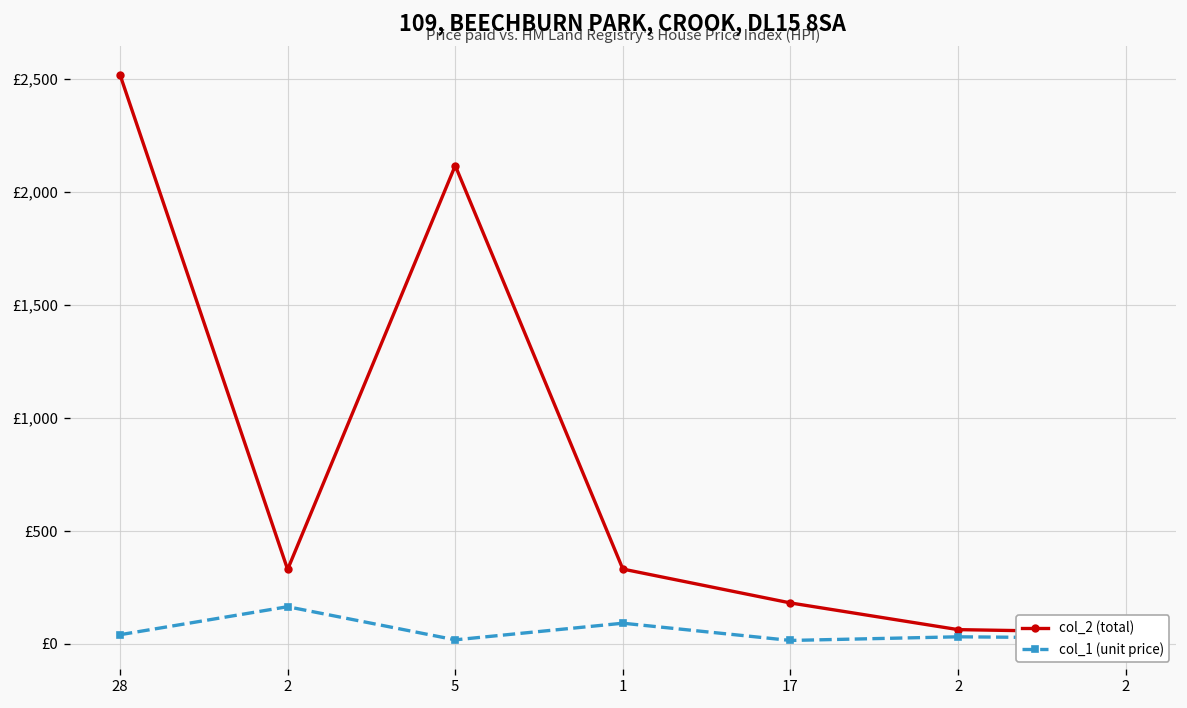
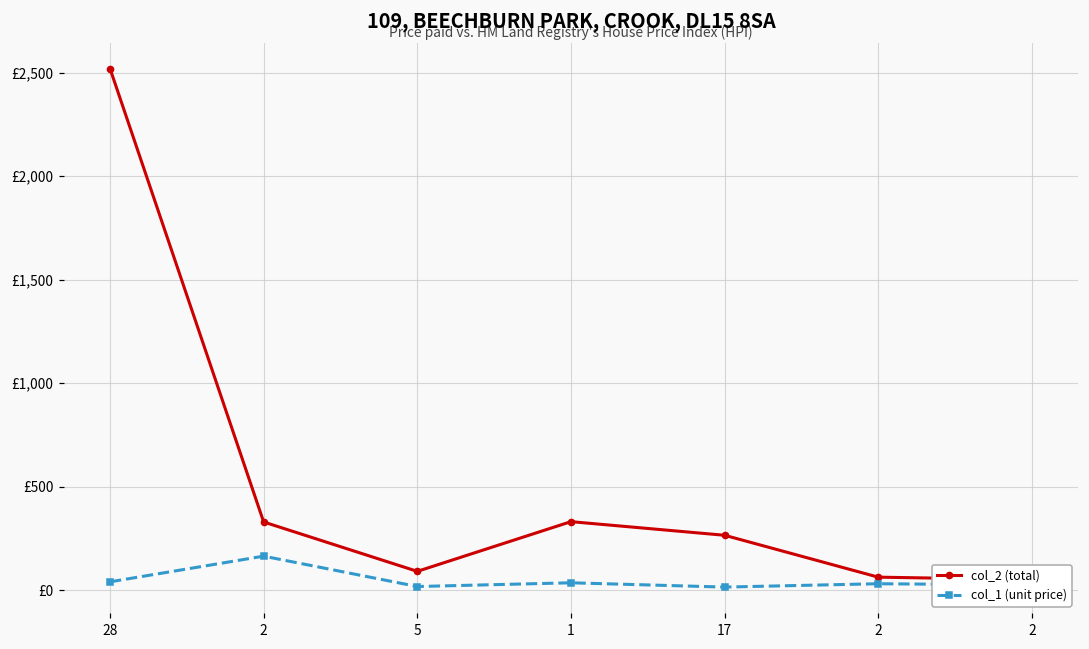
  {
    "col_2 (total)": {
      "28": "£2,520",
-     "5": "£2,120",
+     "5": "£90",
      "1": "£330",
-     "17": "£180"
+     "17": "£270"
    },
    "col_1 (unit price)": {
      "28": "£40",
      "5": "£20",
-     "1": "£90",
+     "1": "£40",
      "17": "£20"
    }
  }
